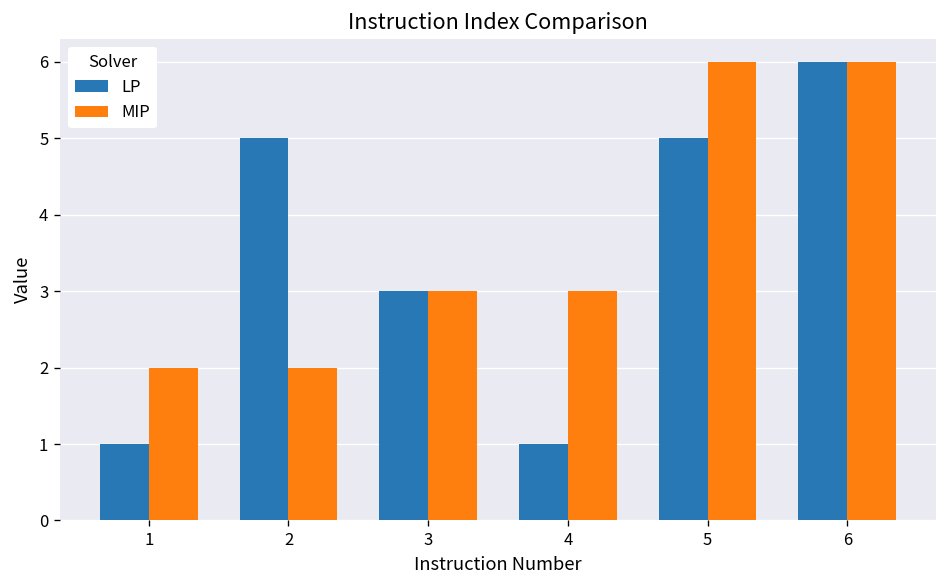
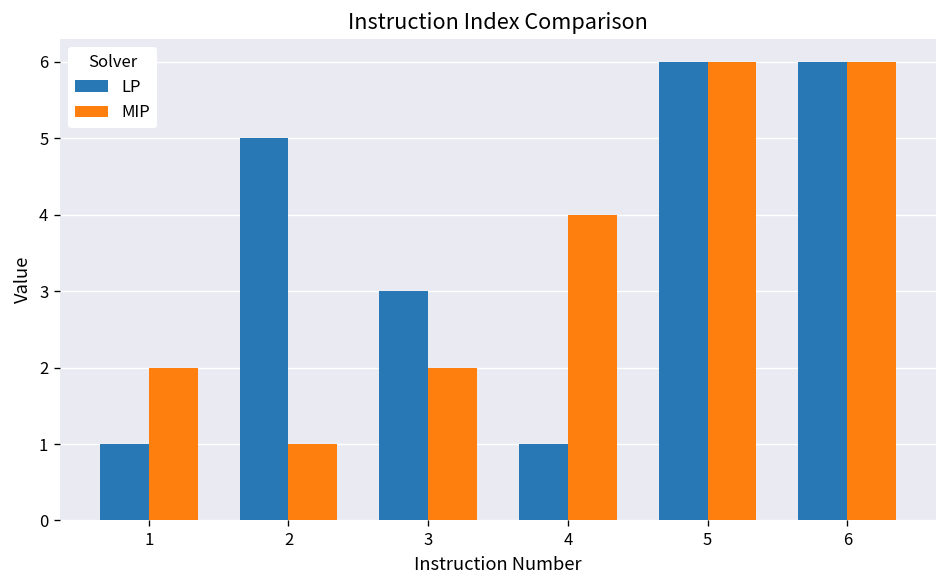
  {
    "LP": {
      "1": 1,
      "2": 5,
      "3": 3,
      "4": 1,
-     "5": 5,
+     "5": 6,
      "6": 6
    },
    "MIP": {
      "1": 2,
-     "2": 2,
-     "3": 3,
-     "4": 3,
+     "2": 1,
+     "3": 2,
+     "4": 4,
      "5": 6,
      "6": 6
    }
  }
